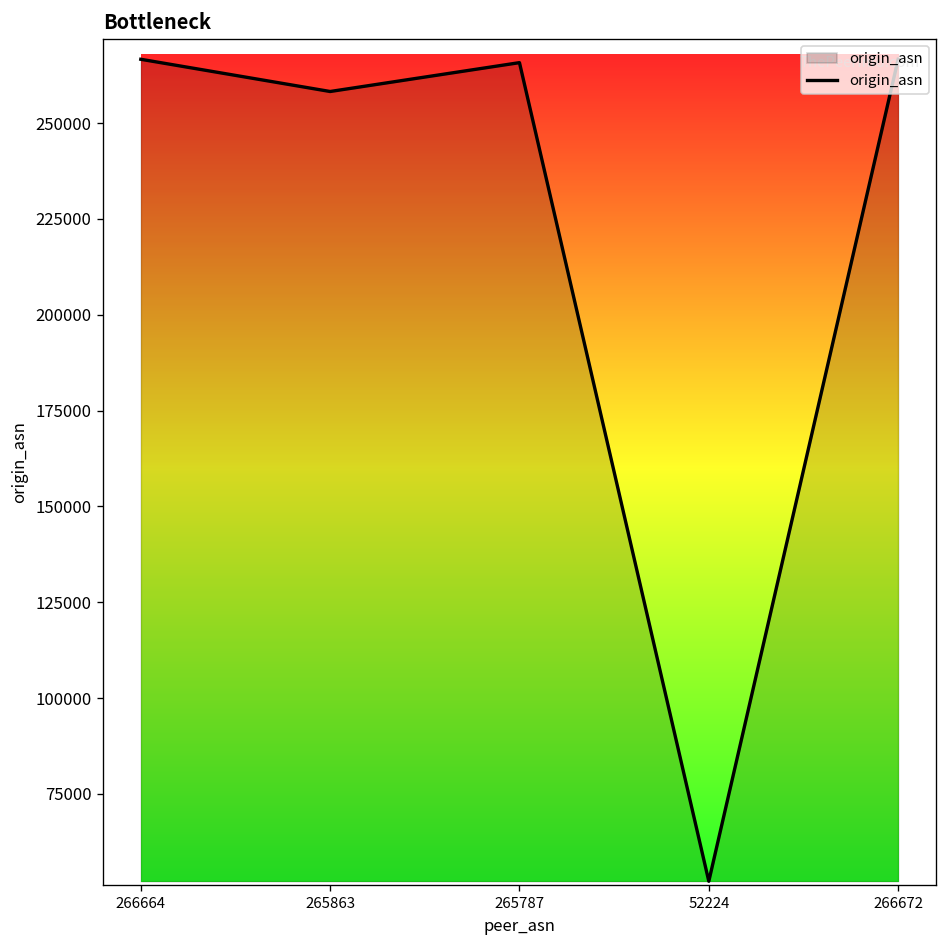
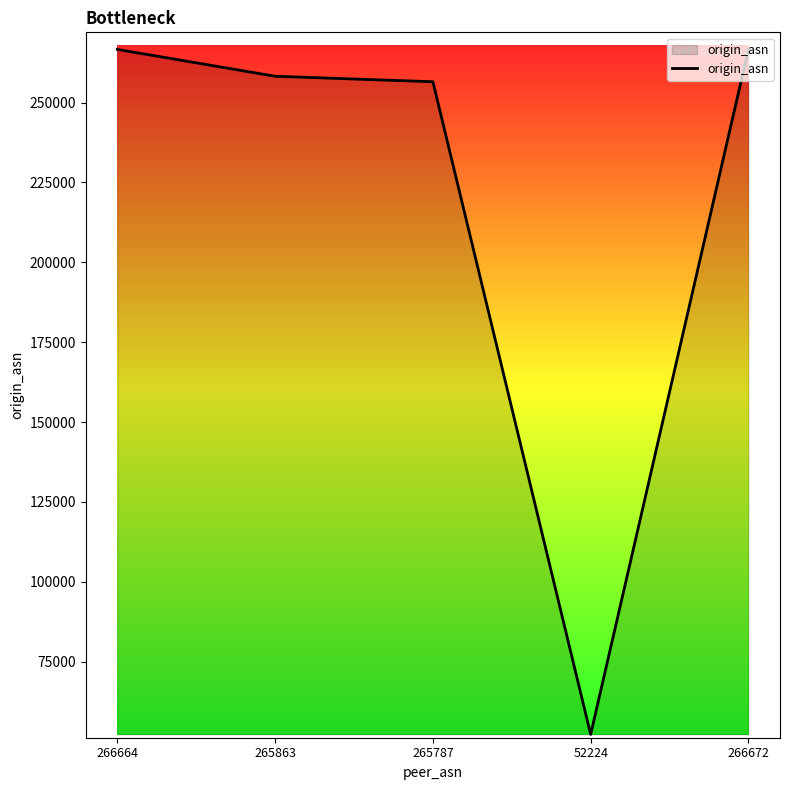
  {
    "266664": 267000,
    "265863": 258000,
-   "265787": 266000,
+   "265787": 257000,
    "52224": 52000
  }
